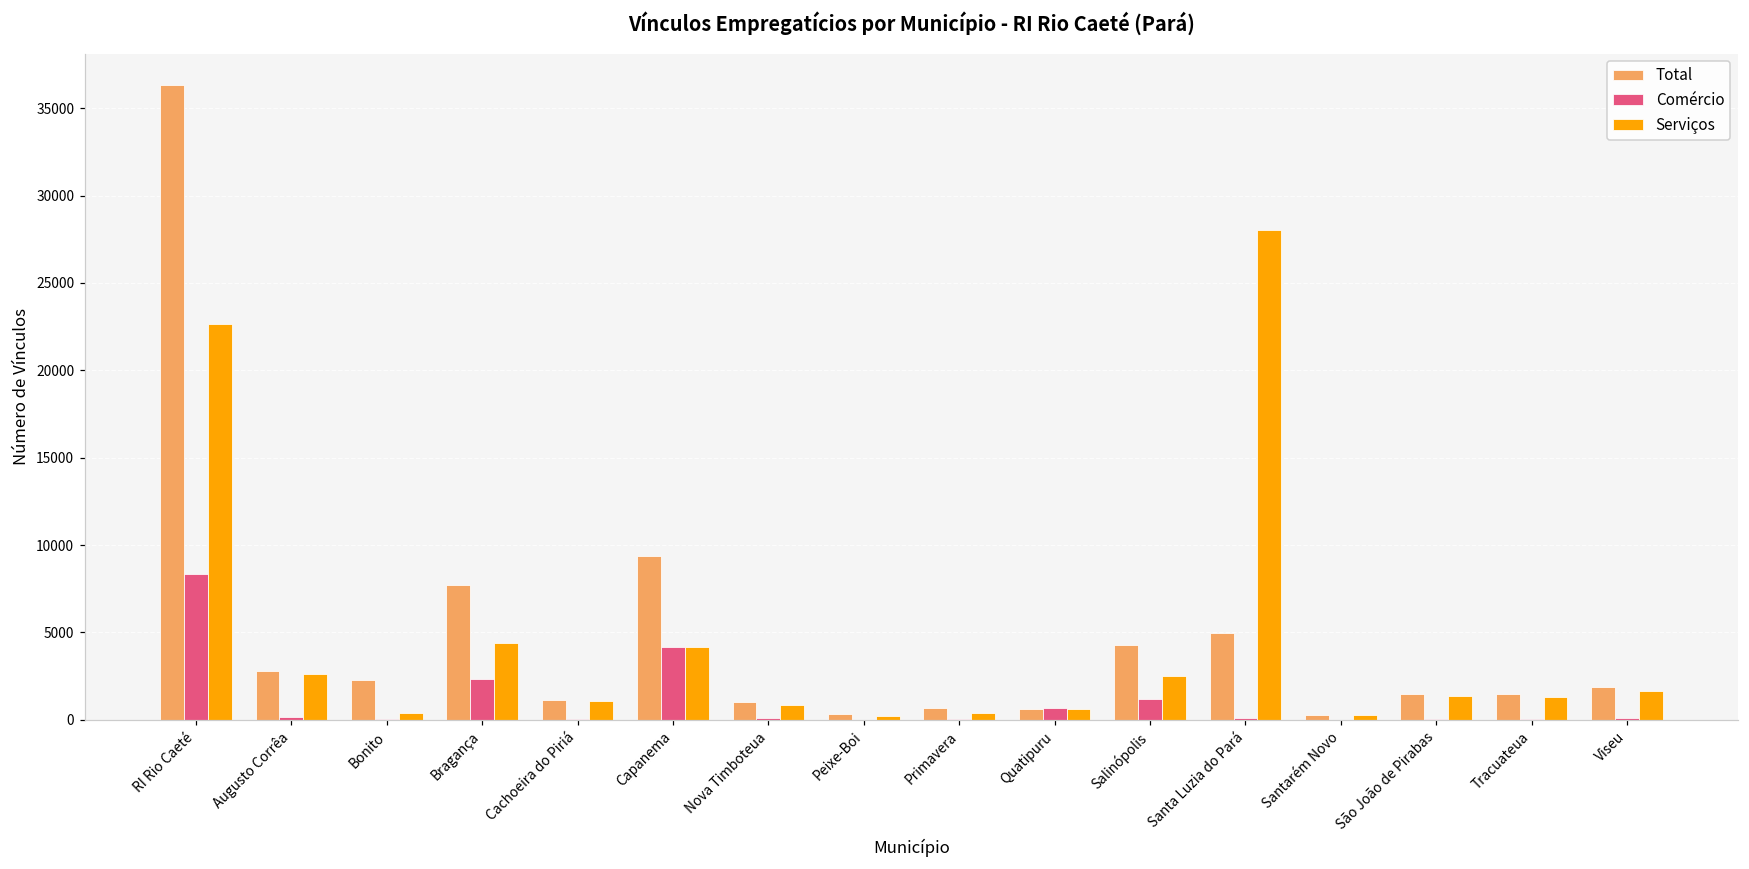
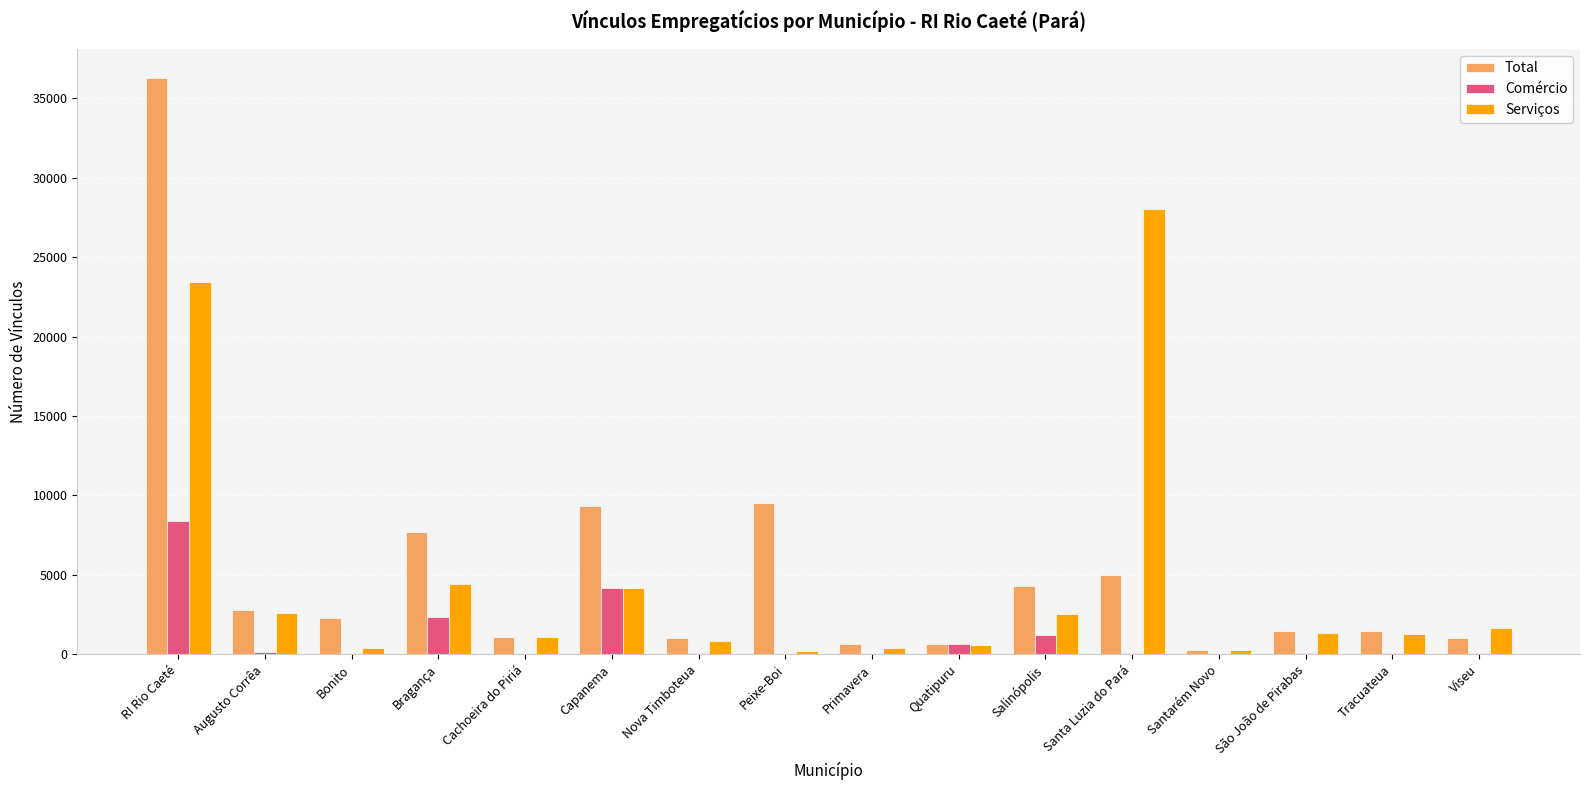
  {
    "Total": {
      "RI Rio Caeté": 36300,
      "Augusto Corrêa": 2800,
      "Bonito": 2300,
      "Bragança": 7700,
      "Cachoeira do Piriá": 1100,
      "Capanema": 9300,
      "Nova Timboteua": 1000,
-     "Peixe-Boi": 300,
+     "Peixe-Boi": 9500,
      "Primavera": 700,
      "Quatipuru": 600,
      "Salinópolis": 4300,
      "Santa Luzia do Pará": 5000,
      "Santarém Novo": 300,
      "São João de Pirabas": 1500,
      "Tracuateua": 1500,
-     "Viseu": 1900
+     "Viseu": 1000
    },
    "Comércio": {
      "RI Rio Caeté": 8400,
      "Augusto Corrêa": 200,
      "Bragança": 2400,
      "Capanema": 4200,
      "Quatipuru": 700,
      "Salinópolis": 1200
    },
    "Serviços": {
-     "RI Rio Caeté": 22600,
+     "RI Rio Caeté": 23400,
      "Augusto Corrêa": 2600,
      "Bonito": 400,
      "Bragança": 4400,
      "Cachoeira do Piriá": 1100,
      "Capanema": 4100,
      "Nova Timboteua": 900,
      "Peixe-Boi": 200,
      "Primavera": 400,
      "Quatipuru": 600,
      "Salinópolis": 2500,
      "Santa Luzia do Pará": 28000,
      "Santarém Novo": 200,
      "São João de Pirabas": 1400,
      "Tracuateua": 1300,
      "Viseu": 1600
    }
  }
